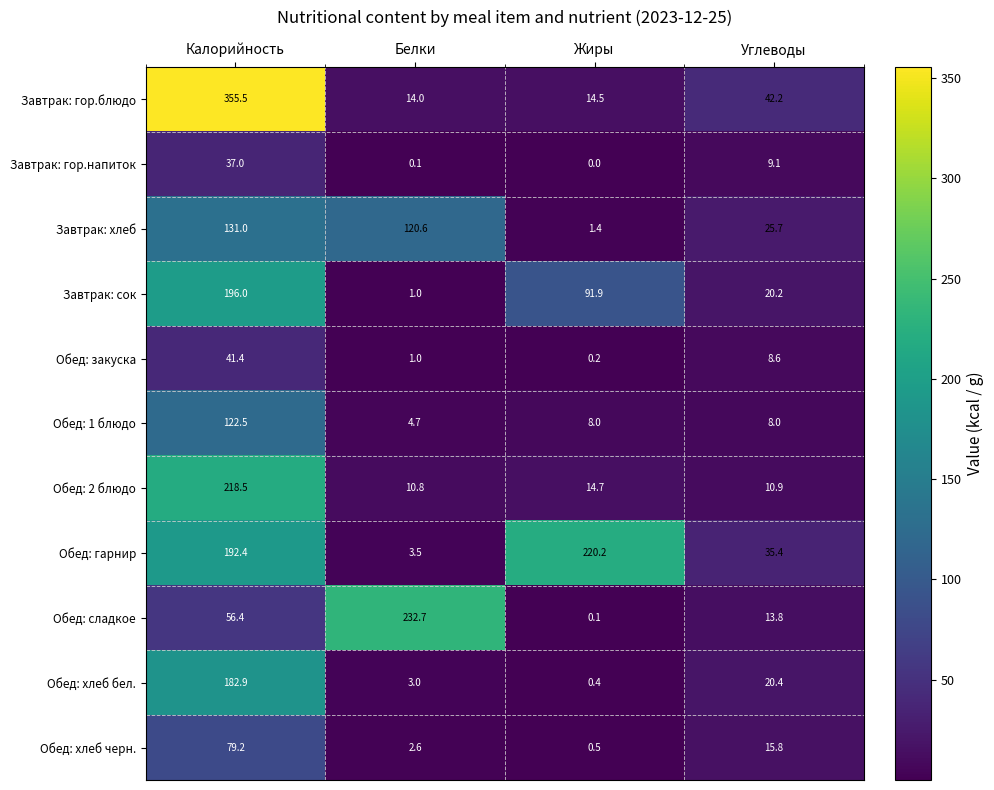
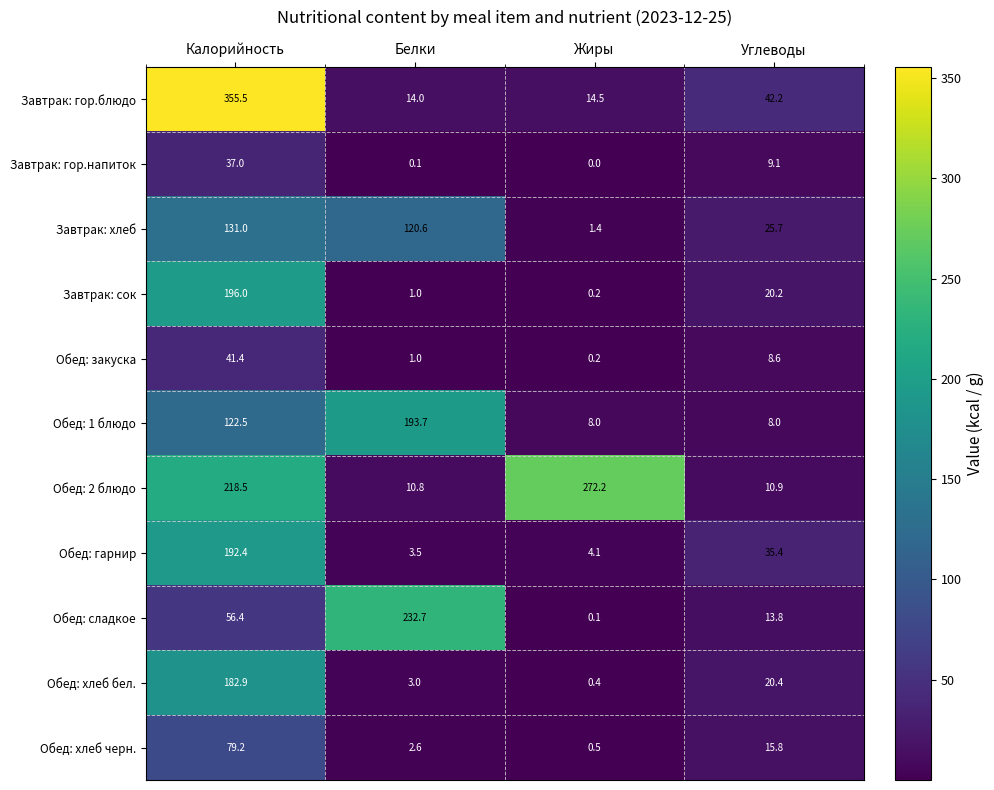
  {
    "Завтрак: гор.блюдо": {
      "Калорийность": 355.5,
      "Белки": 14.0,
      "Жиры": 14.5,
      "Углеводы": 42.2
    },
    "Завтрак: гор.напиток": {
      "Калорийность": 37.0,
      "Белки": 0.1,
      "Жиры": 0.0,
      "Углеводы": 9.1
    },
    "Завтрак: хлеб": {
      "Калорийность": 131.0,
      "Белки": 120.6,
      "Жиры": 1.4,
      "Углеводы": 25.7
    },
    "Завтрак: сок": {
      "Калорийность": 196.0,
      "Белки": 1.0,
-     "Жиры": 91.9,
+     "Жиры": 0.2,
      "Углеводы": 20.2
    },
    "Обед: закуска": {
      "Калорийность": 41.4,
      "Белки": 1.0,
      "Жиры": 0.2,
      "Углеводы": 8.6
    },
    "Обед: 1 блюдо": {
      "Калорийность": 122.5,
-     "Белки": 4.7,
+     "Белки": 193.7,
      "Жиры": 8.0,
      "Углеводы": 8.0
    },
    "Обед: 2 блюдо": {
      "Калорийность": 218.5,
      "Белки": 10.8,
-     "Жиры": 14.7,
+     "Жиры": 272.2,
      "Углеводы": 10.9
    },
    "Обед: гарнир": {
      "Калорийность": 192.4,
      "Белки": 3.5,
-     "Жиры": 220.2,
+     "Жиры": 4.1,
      "Углеводы": 35.4
    },
    "Обед: сладкое": {
      "Калорийность": 56.4,
      "Белки": 232.7,
      "Жиры": 0.1,
      "Углеводы": 13.8
    },
    "Обед: хлеб бел.": {
      "Калорийность": 182.9,
      "Белки": 3.0,
      "Жиры": 0.4,
      "Углеводы": 20.4
    },
    "Обед: хлеб черн.": {
      "Калорийность": 79.2,
      "Белки": 2.6,
      "Жиры": 0.5,
      "Углеводы": 15.8
    }
  }
